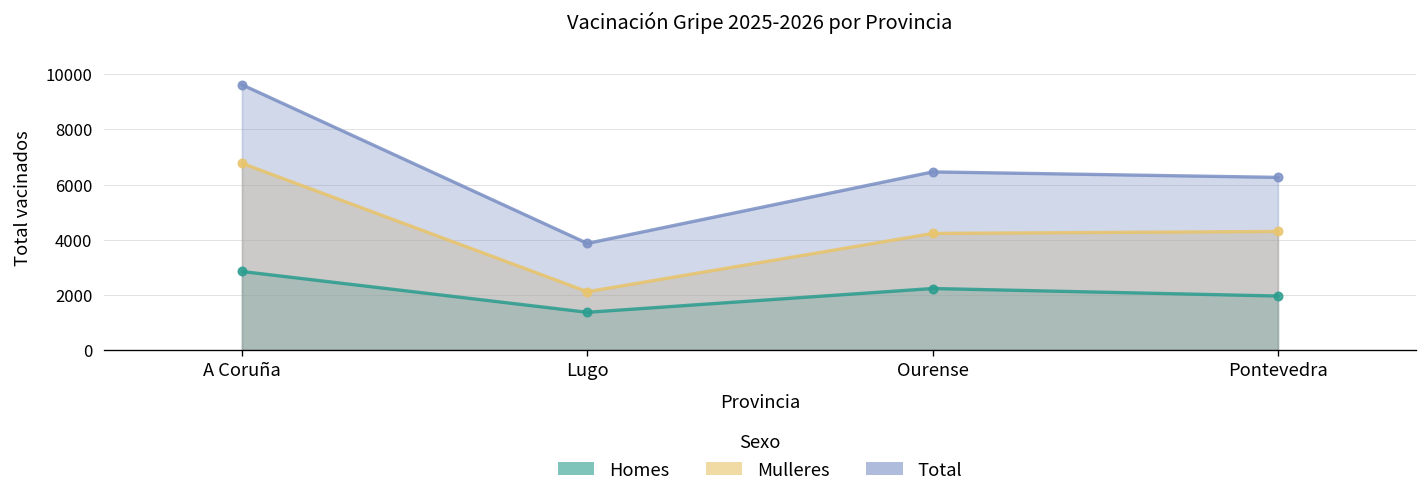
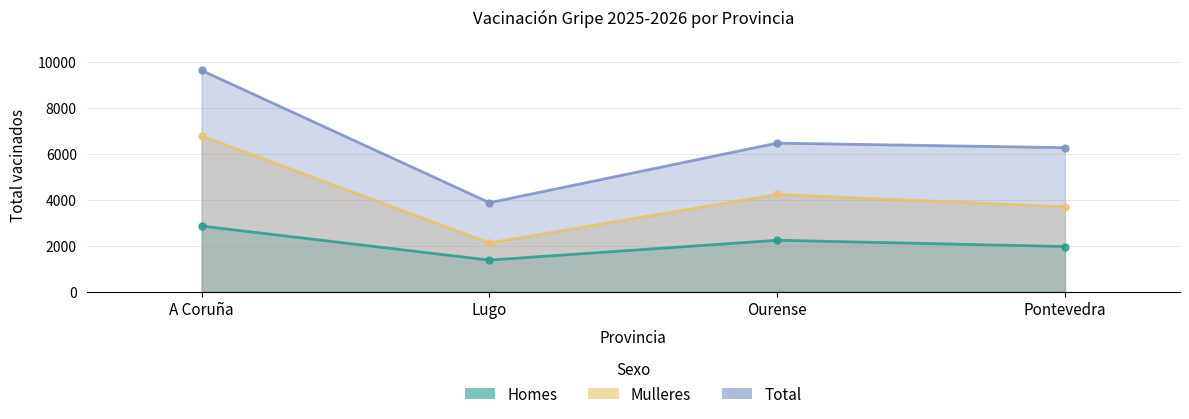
  {
    "Mulleres": {
      "A Coruña": 6800,
      "Lugo": 2100,
      "Ourense": 4200,
-     "Pontevedra": 4300
+     "Pontevedra": 3700
    }
  }
